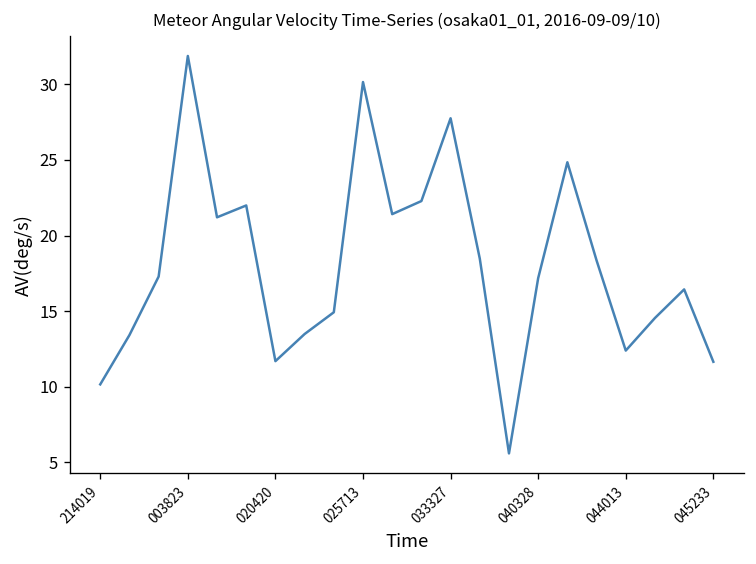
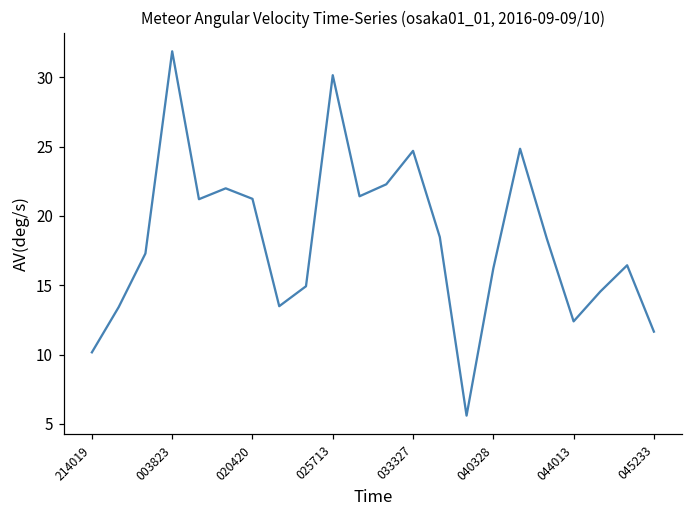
  {
    "214019": 10.2,
    "003823": 31.9,
-   "020420": 11.7,
+   "020420": 21.2,
    "025713": 30.1,
-   "033327": 27.8,
-   "040328": 17.2,
+   "033327": 24.7,
+   "040328": 16.2,
    "044013": 12.4,
    "045233": 11.7
  }
